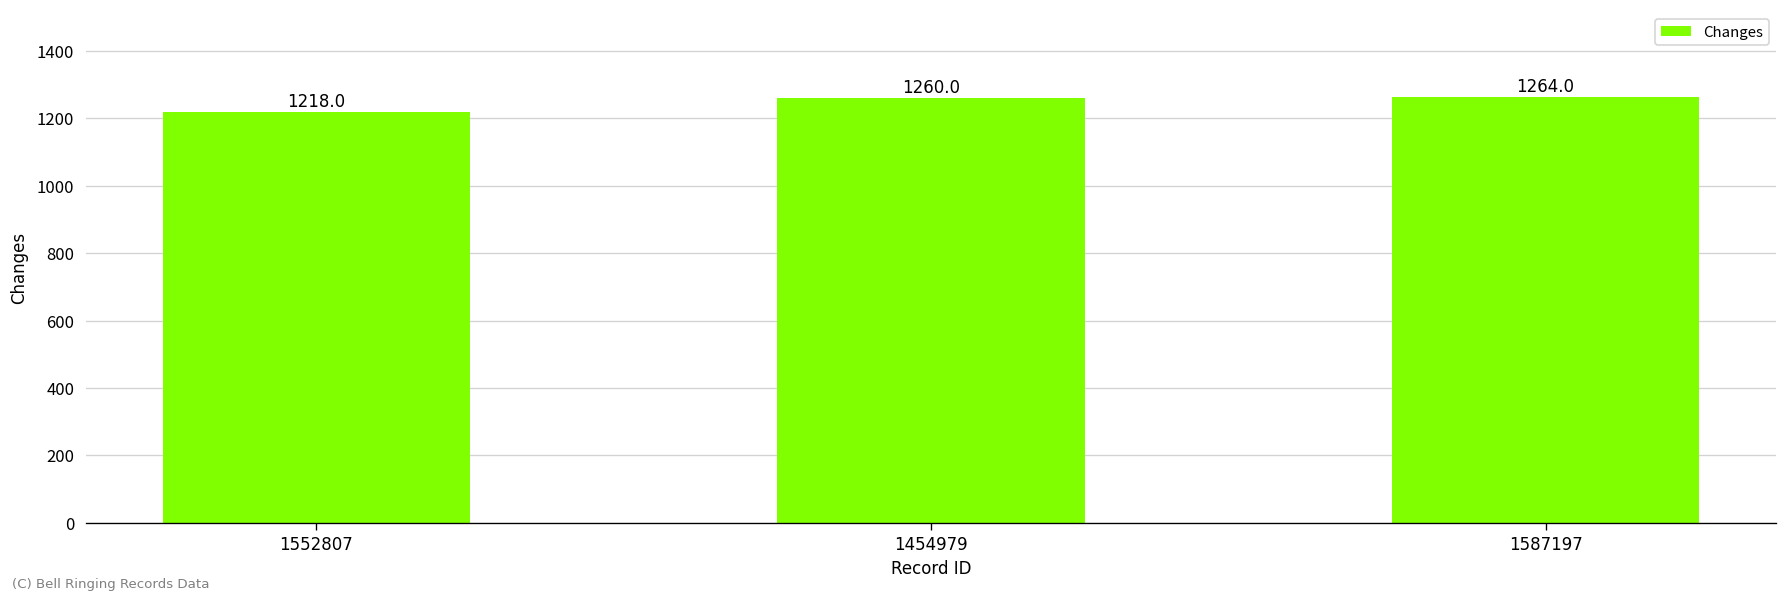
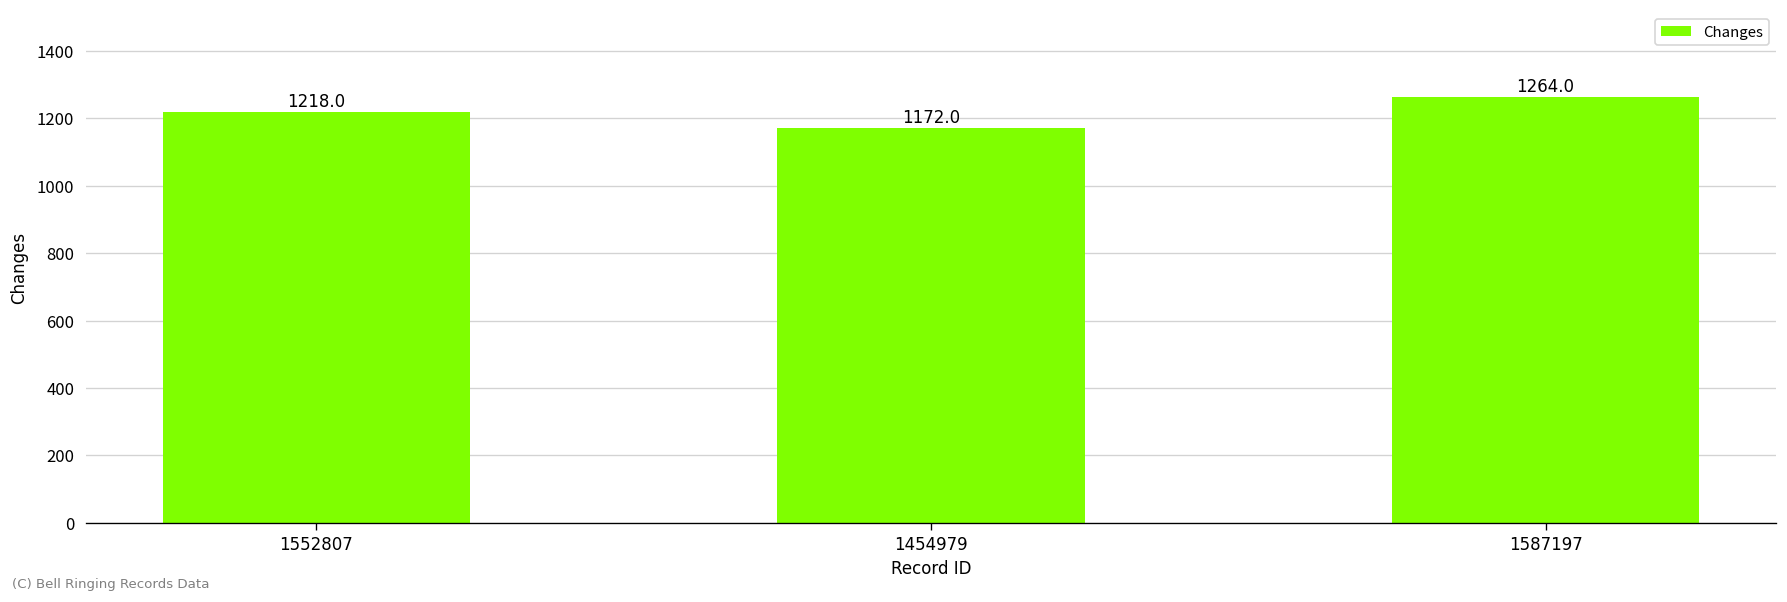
  {
    "1552807": 1218.0,
-   "1454979": 1260.0,
+   "1454979": 1172.0,
    "1587197": 1264.0
  }
